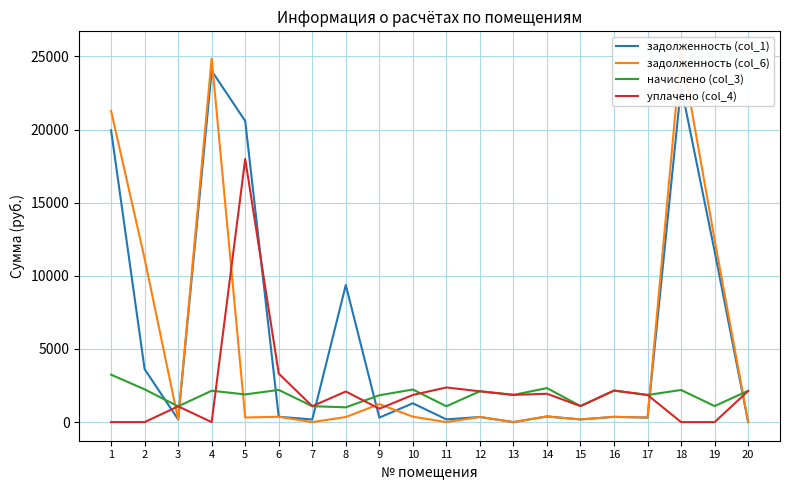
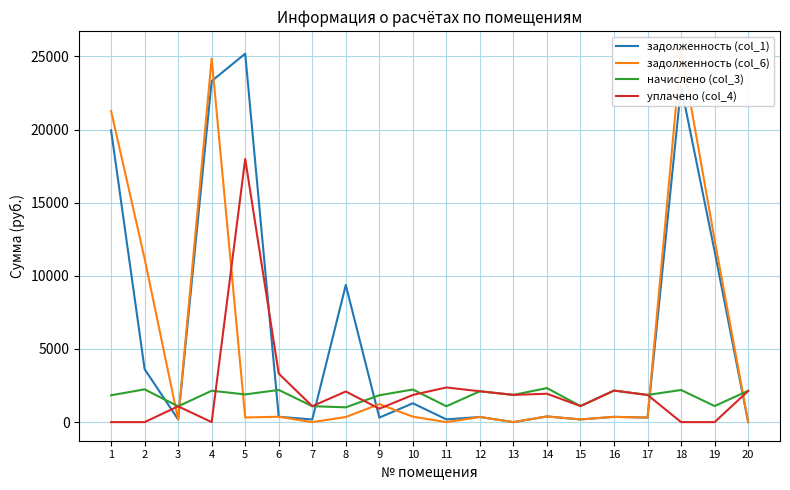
  {
    "задолженность (col_1)": {
      "1": 20000,
      "2": 3600,
-     "4": 24000,
-     "5": 20600,
+     "4": 23300,
+     "5": 25200,
      "7": 200,
      "8": 9400,
      "9": 300,
      "10": 1300,
      "11": 200,
      "19": 11700
    },
    "задолженность (col_6)": {
      "1": 21300,
      "2": 11200,
      "4": 24900,
      "5": 300,
      "7": 0,
      "8": 300,
      "9": 1200,
      "10": 400,
      "11": 0,
      "19": 12500
    },
    "начислено (col_3)": {
-     "1": 3200,
+     "1": 1800,
      "2": 2200,
      "4": 2100,
      "5": 1900,
      "6": 2200,
      "8": 1000,
      "9": 1800,
      "10": 2200,
      "11": 1100,
      "14": 2300,
      "18": 2200,
      "19": 1100
    },
    "уплачено (col_4)": {
      "1": 0,
      "2": 0,
      "4": 0,
      "5": 18000,
      "6": 3300,
      "8": 2100,
      "9": 900,
      "10": 1900,
      "11": 2400,
      "14": 1900,
      "18": 0,
      "19": 0
    }
  }
